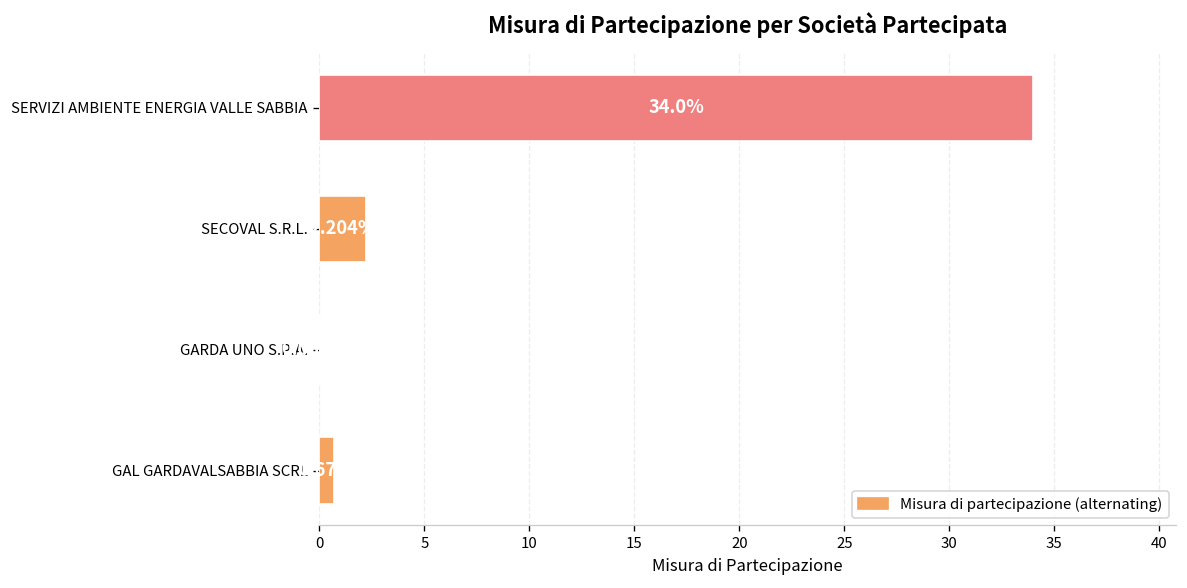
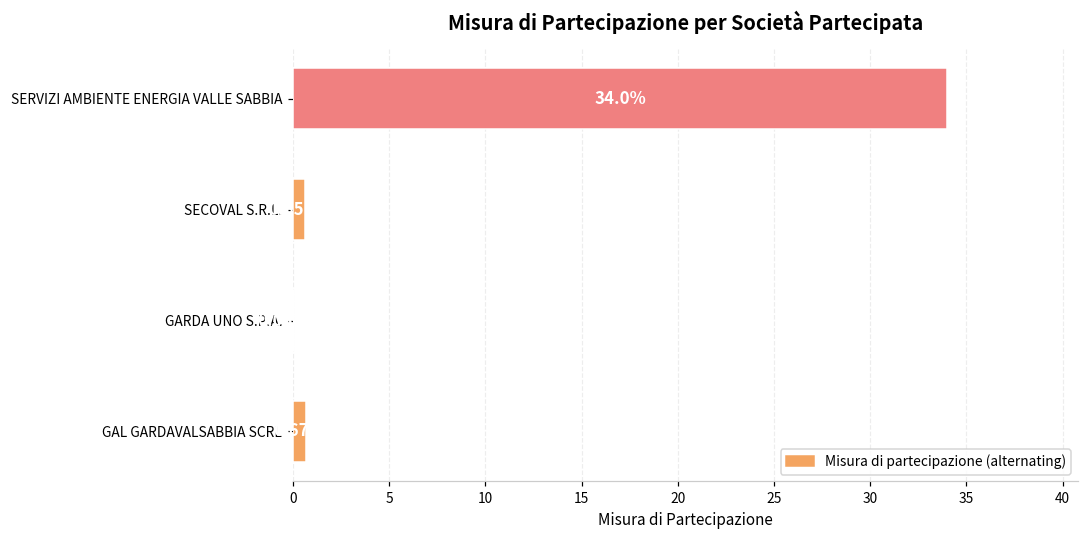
  {
-   "SECOVAL S.R.L.": 2.2,
+   "SECOVAL S.R.L.": 0.7,
    "GAL GARDAVALSABBIA SCRL": 0.7
  }
